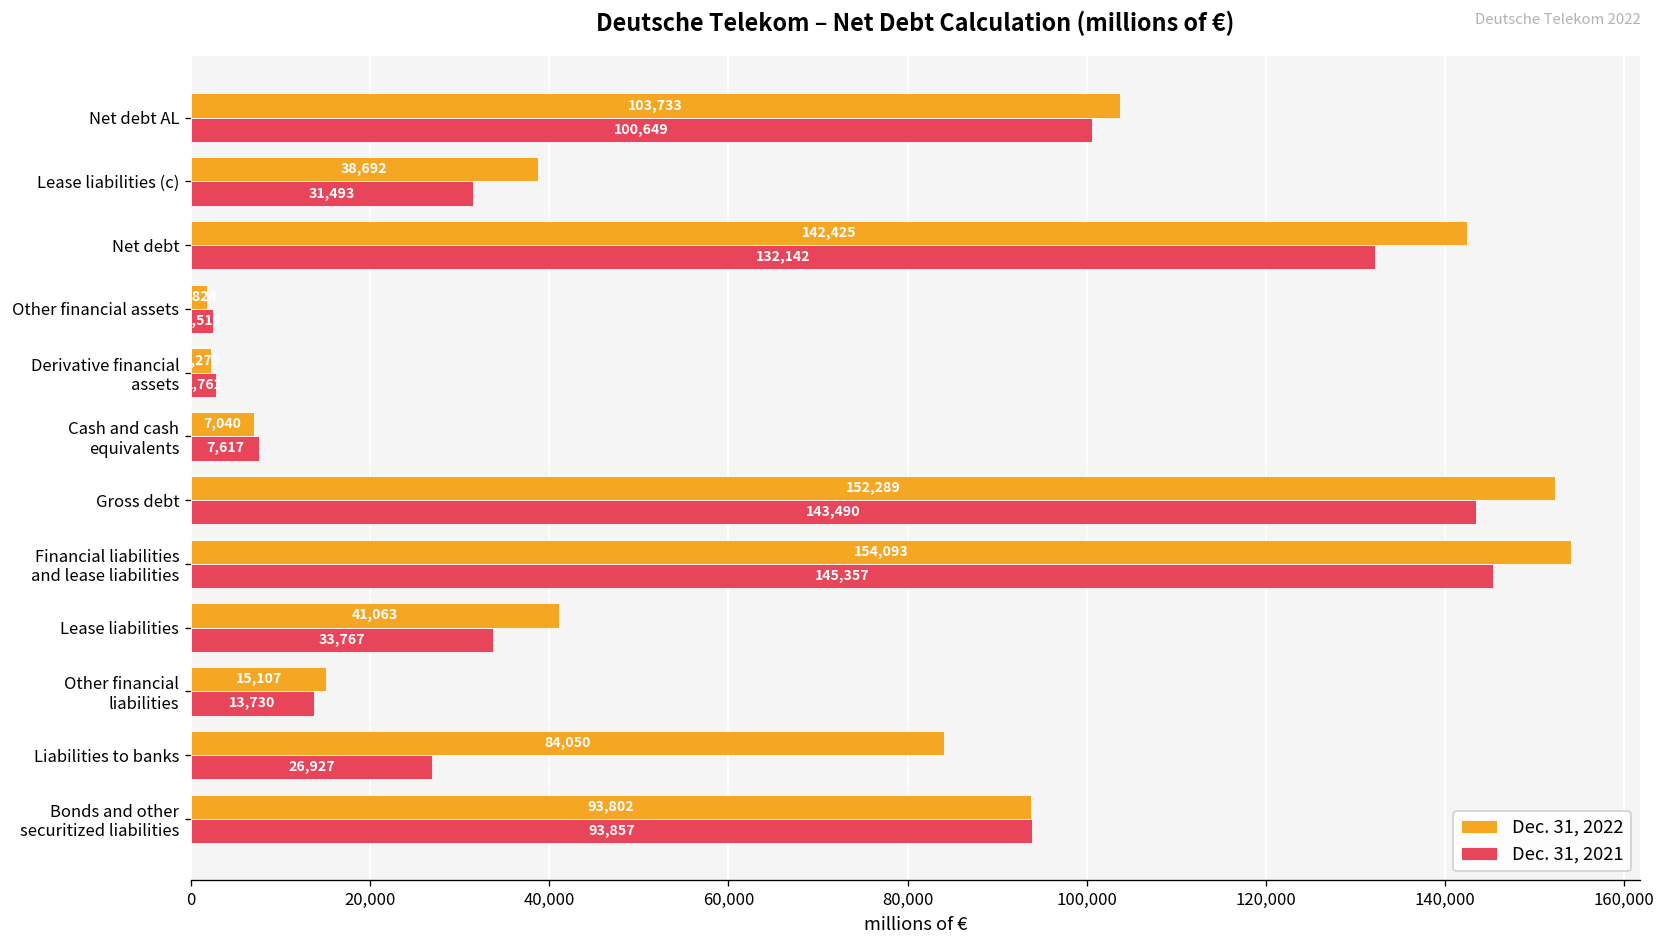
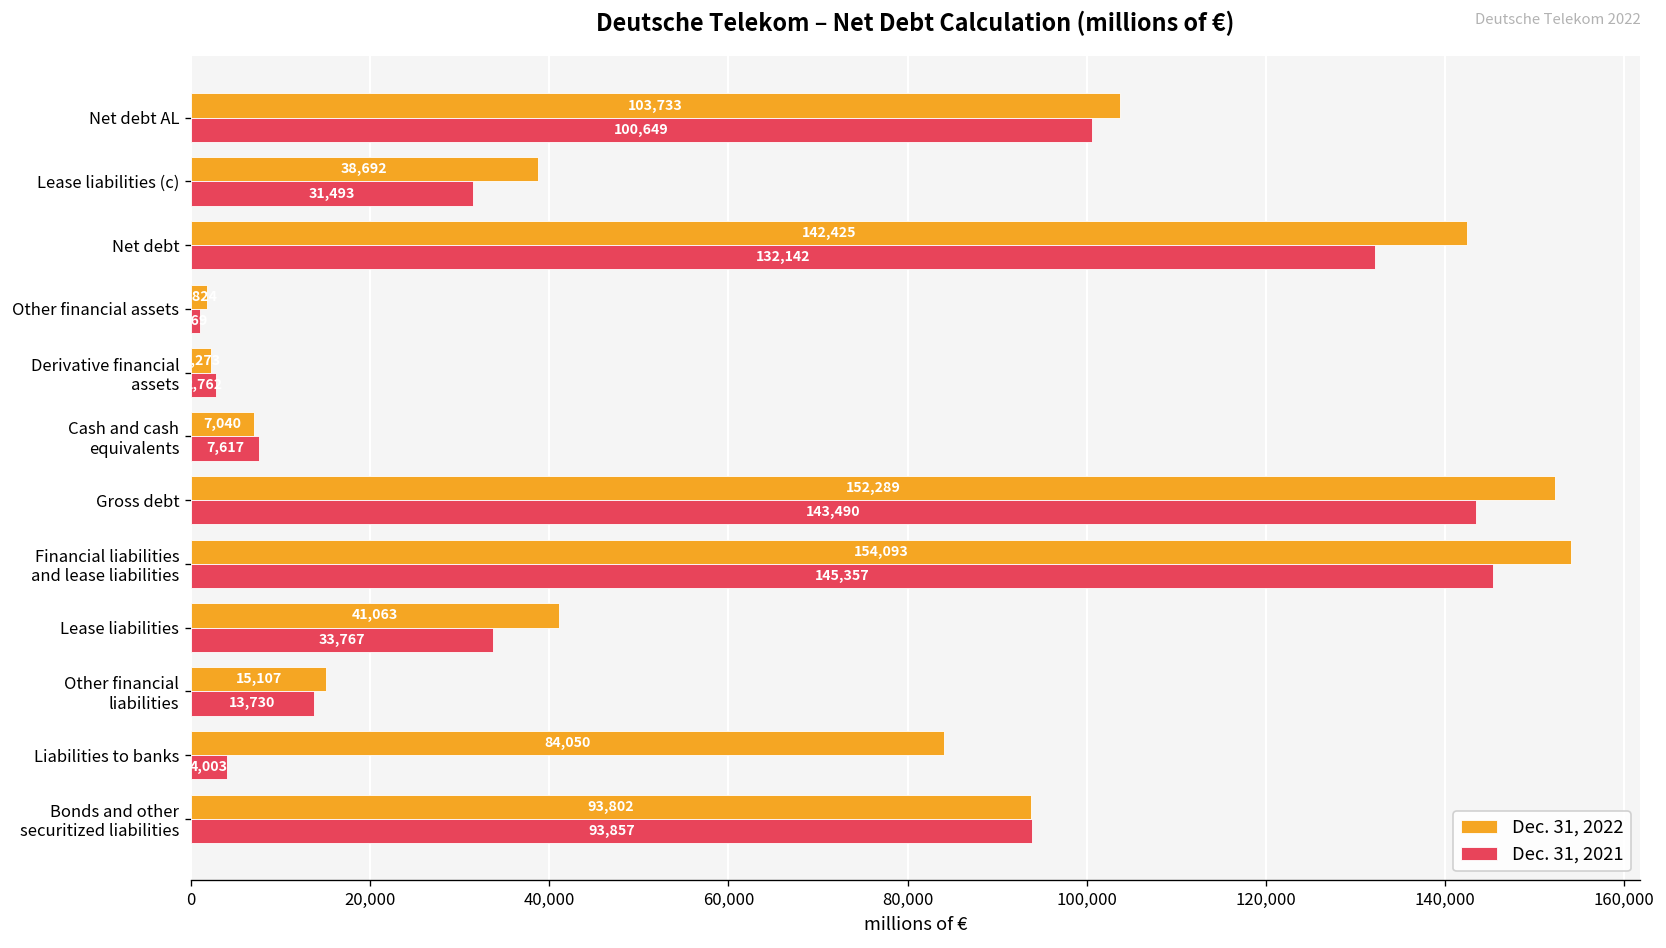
  {
    "Dec. 31, 2022": {
      "Net debt AL": "103,733",
      "Lease liabilities (c)": "38,692",
      "Net debt": "142,425",
      "Cash and cash equivalents": "7,040",
      "Gross debt": "152,289",
      "Financial liabilities and lease liabilities": "154,093",
      "Lease liabilities": "41,063",
      "Other financial liabilities": "15,107",
      "Liabilities to banks": "84,050",
      "Bonds and other securitized liabilities": "93,802"
    },
    "Dec. 31, 2021": {
      "Net debt AL": "100,649",
      "Lease liabilities (c)": "31,493",
      "Net debt": "132,142",
-     "Other financial assets": "3,000",
+     "Other financial assets": "1,000",
      "Derivative financial assets": "2,762",
      "Cash and cash equivalents": "7,617",
      "Gross debt": "143,490",
      "Financial liabilities and lease liabilities": "145,357",
      "Lease liabilities": "33,767",
      "Other financial liabilities": "13,730",
-     "Liabilities to banks": "26,927",
+     "Liabilities to banks": "4,003",
      "Bonds and other securitized liabilities": "93,857"
    }
  }
